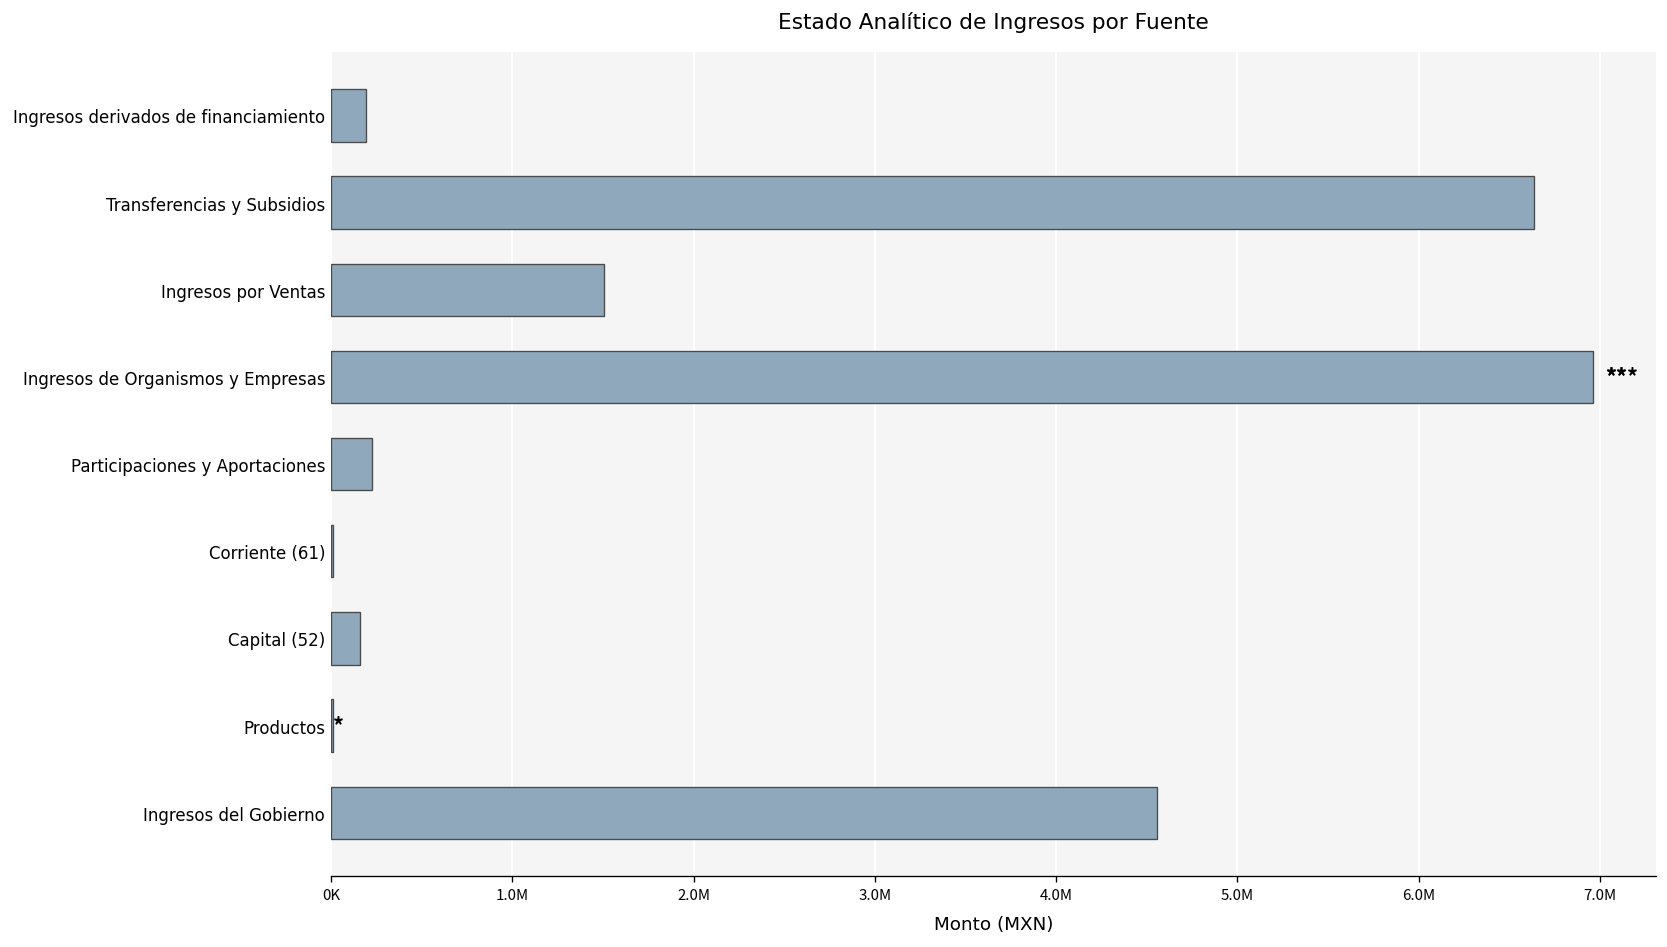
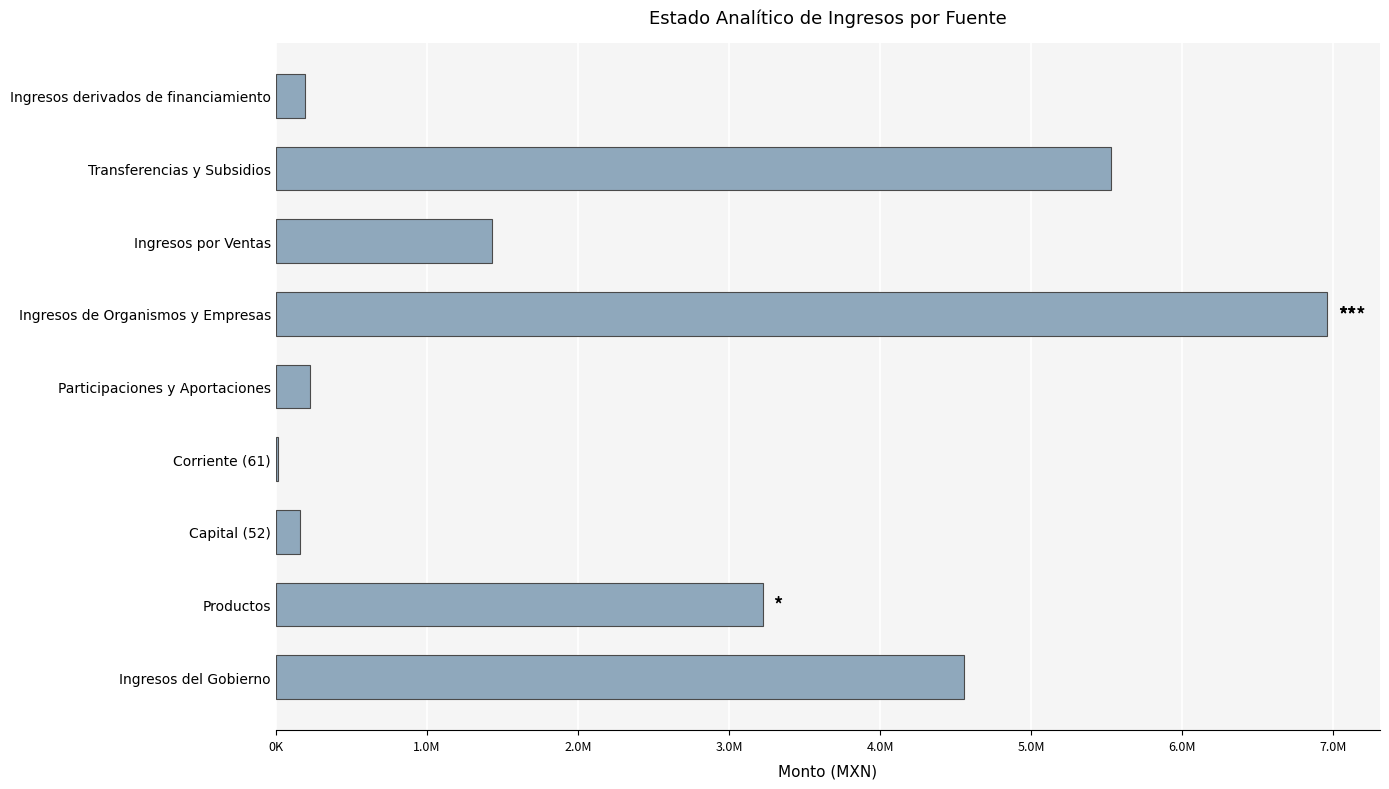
  {
    "Ingresos derivados de financiamiento": 190000,
-   "Transferencias y Subsidios": 6640000,
-   "Ingresos por Ventas": 1500000,
+   "Transferencias y Subsidios": 5530000,
+   "Ingresos por Ventas": 1430000,
    "Ingresos de Organismos y Empresas": 6960000,
    "Participaciones y Aportaciones": 230000,
    "Capital (52)": 160000,
-   "Productos": 10000,
+   "Productos": 3220000,
    "Ingresos del Gobierno": 4560000
  }
